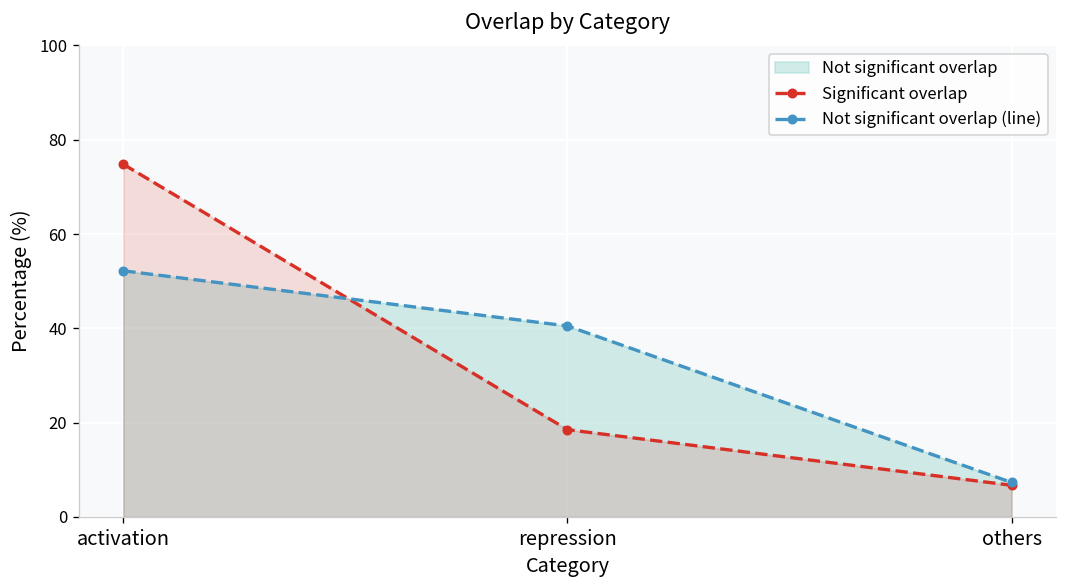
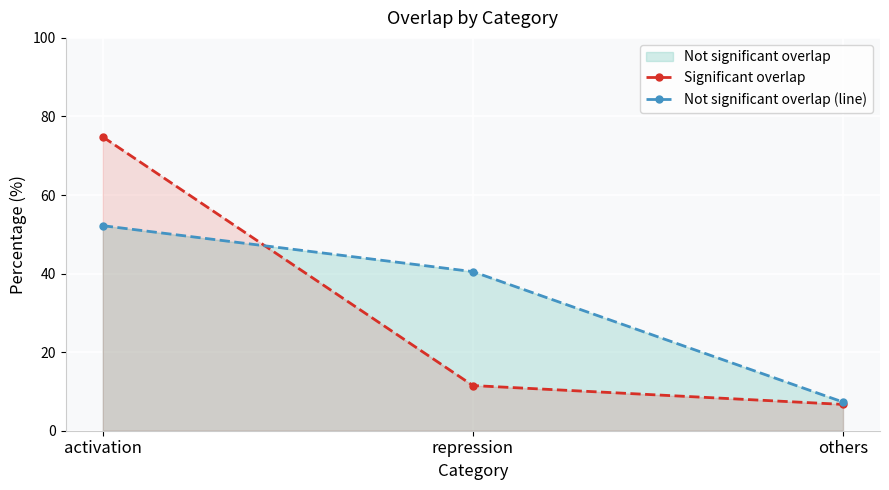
  {
    "Significant overlap": {
      "activation": 75,
-     "repression": 19
+     "repression": 12
    },
    "Not significant overlap": {
      "activation": 52,
      "repression": 41
    }
  }
